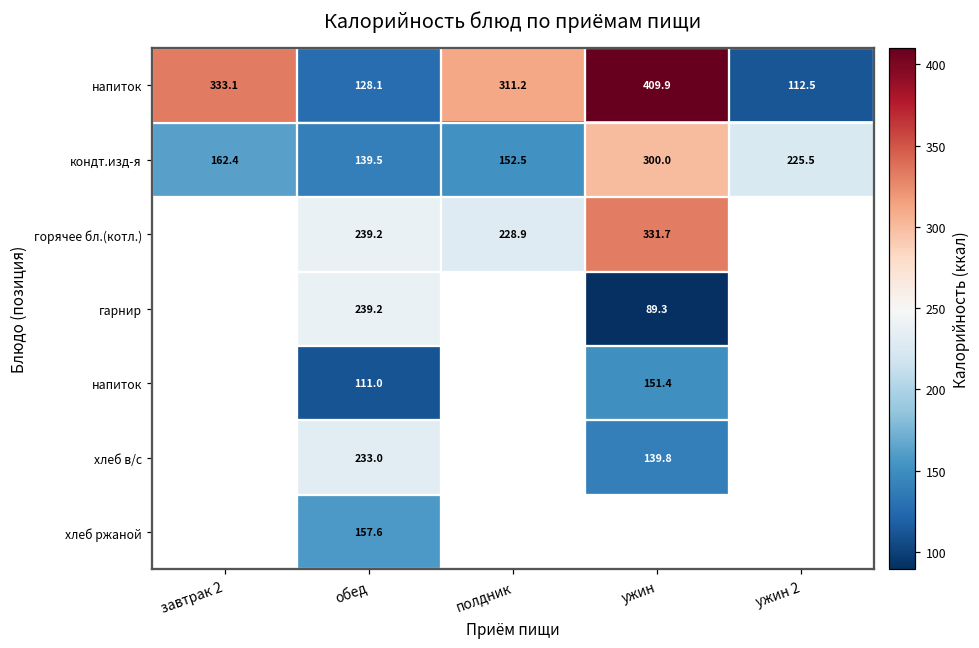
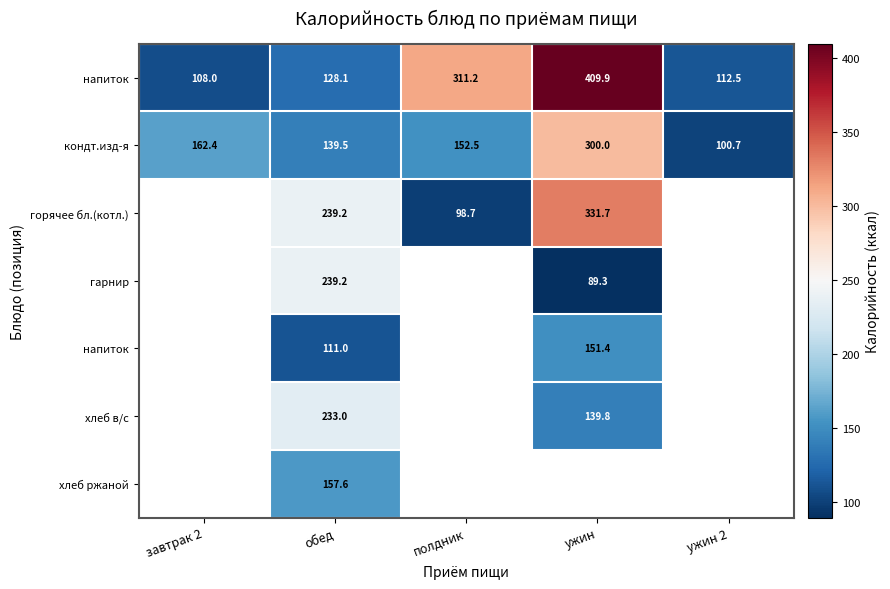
  {
    "напиток": {
-     "завтрак 2": 333.1,
+     "завтрак 2": 108.0,
      "полдник": 311.2,
      "ужин 2": 112.5
    },
    "кондт.изд-я": {
      "завтрак 2": 162.4,
      "обед": 139.5,
      "полдник": 152.5,
      "ужин": 300.0,
-     "ужин 2": 225.5
+     "ужин 2": 100.7
    },
    "горячее бл.(котл.)": {
      "обед": 239.2,
-     "полдник": 228.9,
+     "полдник": 98.7,
      "ужин": 331.7
    },
    "гарнир": {
      "обед": 239.2,
      "ужин": 89.3
    },
    "хлеб в/с": {
      "обед": 233.0,
      "ужин": 139.8
    },
    "хлеб ржаной": {
      "обед": 157.6
    }
  }
